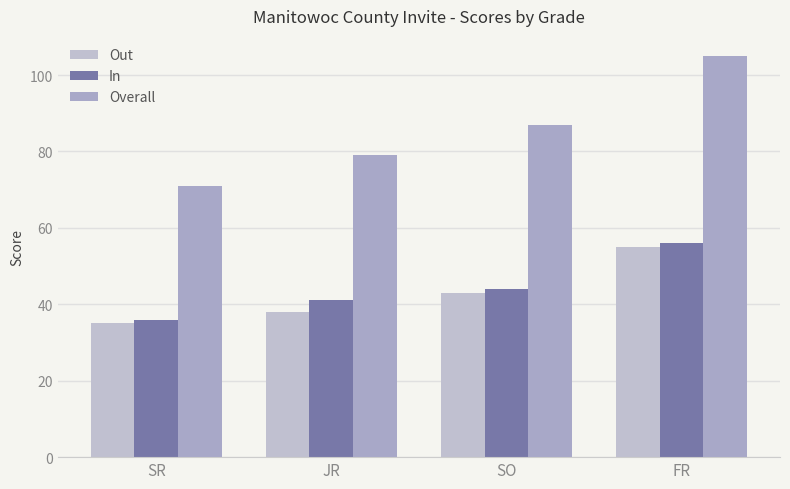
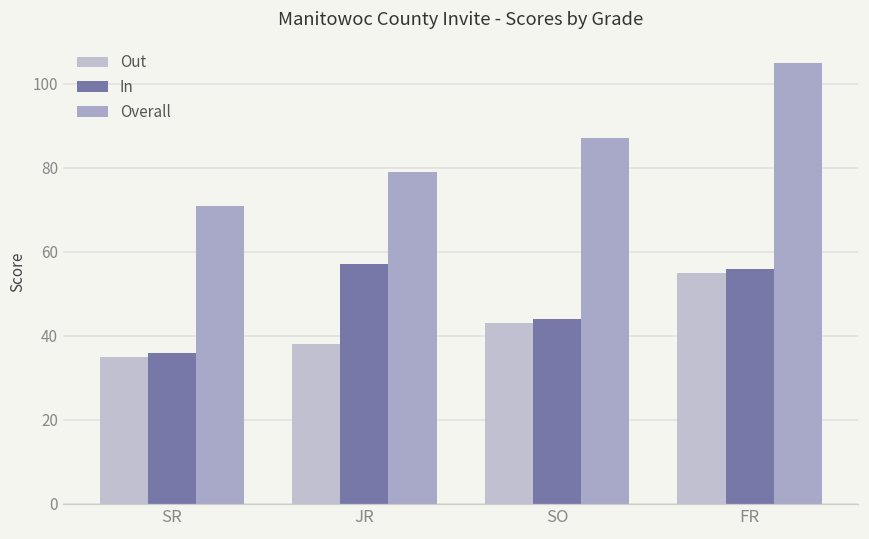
  {
    "In": {
      "SR": 36,
-     "JR": 41,
+     "JR": 57,
      "SO": 44,
      "FR": 56
    }
  }
